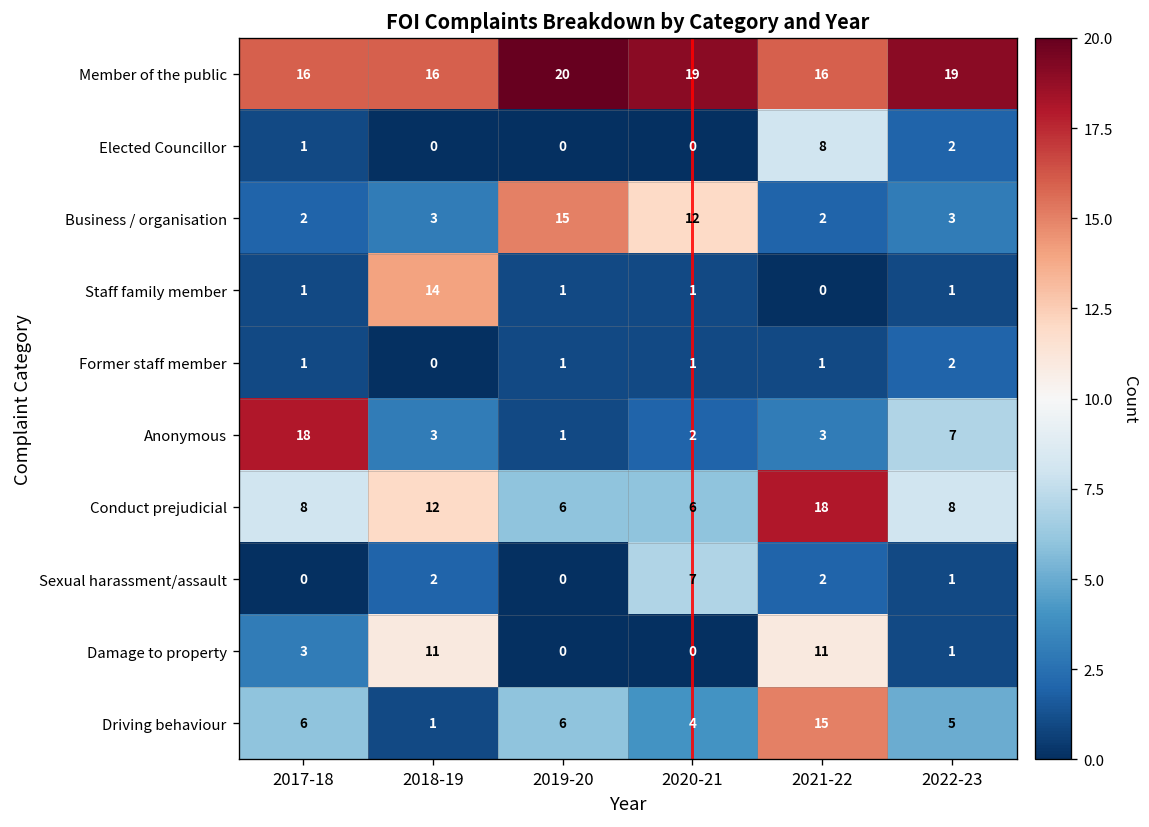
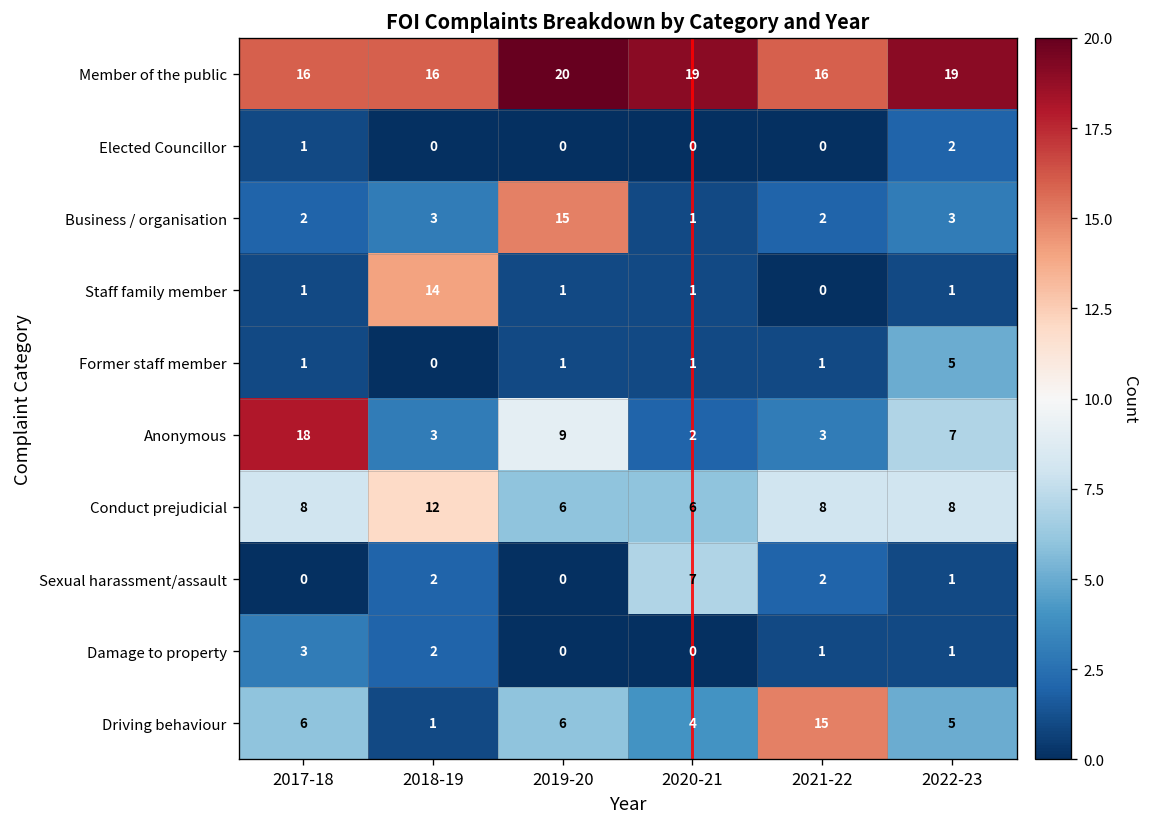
  {
    "Member of the public": {
      "2017-18": 16,
      "2018-19": 16,
      "2019-20": 20,
      "2020-21": 19,
      "2021-22": 16,
      "2022-23": 19
    },
    "Elected Councillor": {
      "2017-18": 1,
      "2018-19": 0,
      "2019-20": 0,
      "2020-21": 0,
-     "2021-22": 8,
+     "2021-22": 0,
      "2022-23": 2
    },
    "Business / organisation": {
      "2017-18": 2,
      "2018-19": 3,
      "2019-20": 15,
-     "2020-21": 12,
+     "2020-21": 1,
      "2021-22": 2,
      "2022-23": 3
    },
    "Staff family member": {
      "2017-18": 1,
      "2018-19": 14,
      "2019-20": 1,
      "2020-21": 1,
      "2021-22": 0,
      "2022-23": 1
    },
    "Former staff member": {
      "2017-18": 1,
      "2018-19": 0,
      "2019-20": 1,
      "2020-21": 1,
      "2021-22": 1,
-     "2022-23": 2
+     "2022-23": 5
    },
    "Anonymous": {
      "2017-18": 18,
      "2018-19": 3,
-     "2019-20": 1,
+     "2019-20": 9,
      "2020-21": 2,
      "2021-22": 3,
      "2022-23": 7
    },
    "Conduct prejudicial": {
      "2017-18": 8,
      "2018-19": 12,
      "2019-20": 6,
      "2020-21": 6,
-     "2021-22": 18,
+     "2021-22": 8,
      "2022-23": 8
    },
    "Sexual harassment/assault": {
      "2017-18": 0,
      "2018-19": 2,
      "2019-20": 0,
      "2020-21": 7,
      "2021-22": 2,
      "2022-23": 1
    },
    "Damage to property": {
      "2017-18": 3,
-     "2018-19": 11,
+     "2018-19": 2,
      "2019-20": 0,
      "2020-21": 0,
-     "2021-22": 11,
+     "2021-22": 1,
      "2022-23": 1
    },
    "Driving behaviour": {
      "2017-18": 6,
      "2018-19": 1,
      "2019-20": 6,
      "2020-21": 4,
      "2021-22": 15,
      "2022-23": 5
    }
  }
